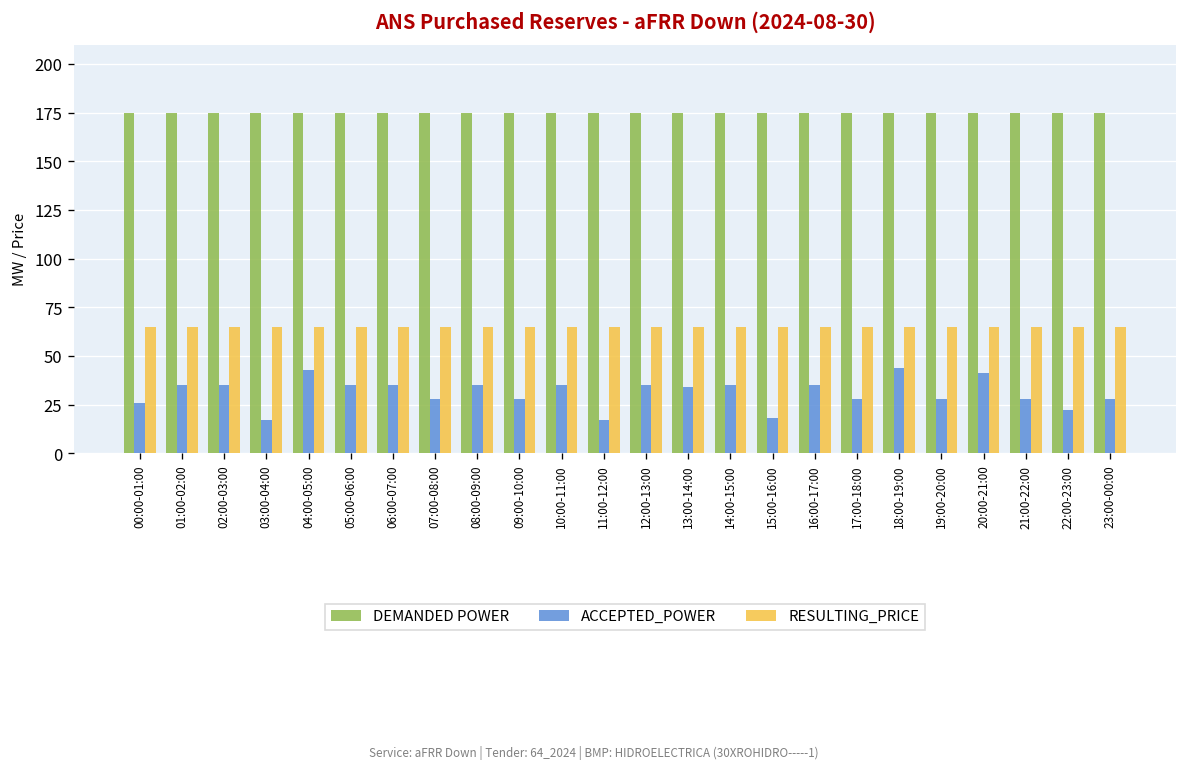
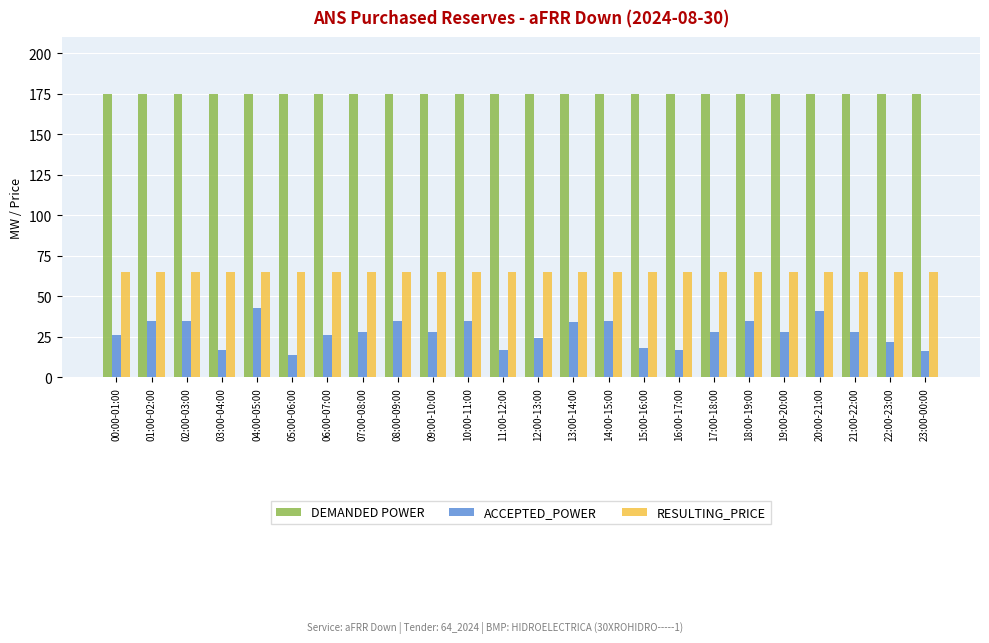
  {
    "DEMANDED POWER": {
      "00:00-01:00": 175,
      "01:00-02:00": 175,
      "02:00-03:00": 175,
      "03:00-04:00": 175,
      "04:00-05:00": 175,
      "05:00-06:00": 175,
      "06:00-07:00": 175,
      "07:00-08:00": 175,
      "08:00-09:00": 175,
      "09:00-10:00": 175,
      "10:00-11:00": 175,
      "11:00-12:00": 175,
      "12:00-13:00": 175,
      "13:00-14:00": 175,
      "14:00-15:00": 175,
      "15:00-16:00": 175,
      "16:00-17:00": 175,
      "17:00-18:00": 175,
      "18:00-19:00": 175,
      "19:00-20:00": 175,
      "20:00-21:00": 175,
      "21:00-22:00": 175,
      "22:00-23:00": 175,
      "23:00-00:00": 175
    },
    "ACCEPTED_POWER": {
      "00:00-01:00": 26,
      "01:00-02:00": 35,
      "02:00-03:00": 35,
      "03:00-04:00": 17,
      "04:00-05:00": 43,
-     "05:00-06:00": 35,
-     "06:00-07:00": 35,
+     "05:00-06:00": 14,
+     "06:00-07:00": 26,
      "07:00-08:00": 28,
      "08:00-09:00": 35,
      "09:00-10:00": 28,
      "10:00-11:00": 35,
      "11:00-12:00": 17,
-     "12:00-13:00": 35,
+     "12:00-13:00": 24,
      "13:00-14:00": 34,
      "14:00-15:00": 35,
      "15:00-16:00": 18,
-     "16:00-17:00": 35,
+     "16:00-17:00": 17,
      "17:00-18:00": 28,
-     "18:00-19:00": 44,
+     "18:00-19:00": 35,
      "19:00-20:00": 28,
      "20:00-21:00": 41,
      "21:00-22:00": 28,
      "22:00-23:00": 22,
-     "23:00-00:00": 28
+     "23:00-00:00": 16
    },
    "RESULTING_PRICE": {
      "00:00-01:00": 65,
      "01:00-02:00": 65,
      "02:00-03:00": 65,
      "03:00-04:00": 65,
      "04:00-05:00": 65,
      "05:00-06:00": 65,
      "06:00-07:00": 65,
      "07:00-08:00": 65,
      "08:00-09:00": 65,
      "09:00-10:00": 65,
      "10:00-11:00": 65,
      "11:00-12:00": 65,
      "12:00-13:00": 65,
      "13:00-14:00": 65,
      "14:00-15:00": 65,
      "15:00-16:00": 65,
      "16:00-17:00": 65,
      "17:00-18:00": 65,
      "18:00-19:00": 65,
      "19:00-20:00": 65,
      "20:00-21:00": 65,
      "21:00-22:00": 65,
      "22:00-23:00": 65,
      "23:00-00:00": 65
    }
  }
